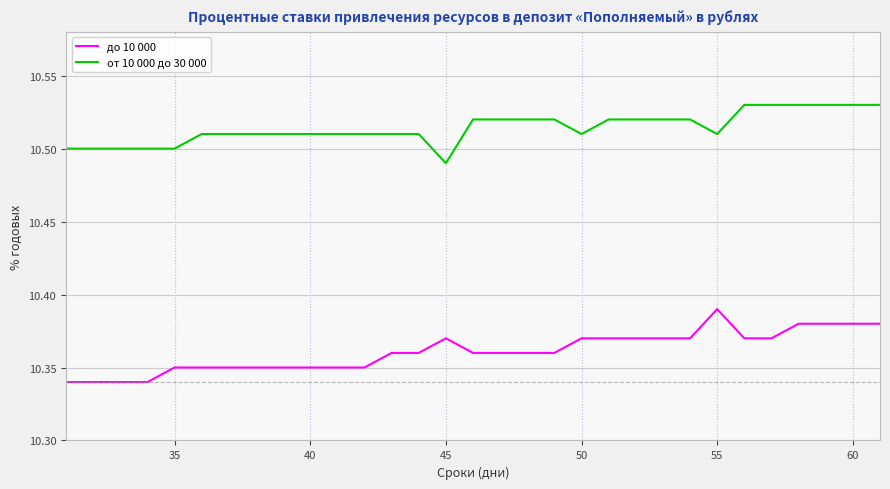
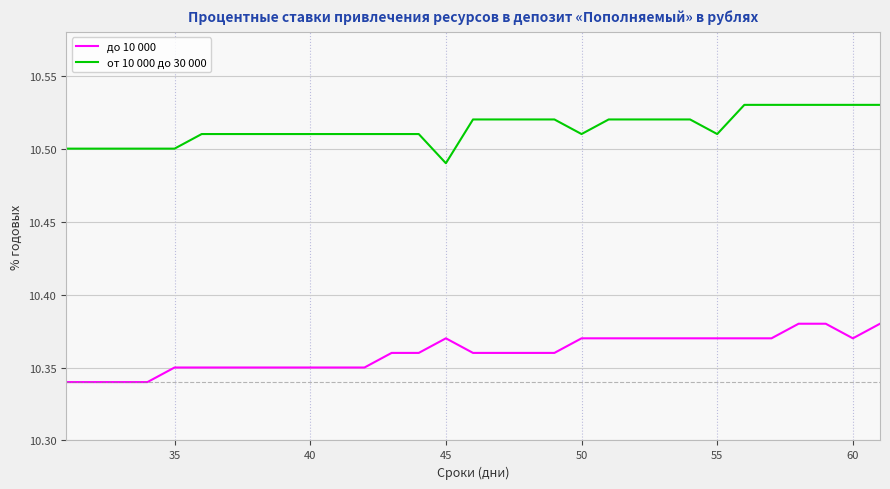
  {
    "до 10 000": {
      "35": 10.35,
      "40": 10.35,
      "45": 10.37,
      "50": 10.37,
-     "55": 10.39,
-     "60": 10.38
+     "55": 10.37,
+     "60": 10.37
    },
    "от 10 000 до 30 000": {
      "35": 10.50,
      "40": 10.51,
      "45": 10.49,
      "50": 10.51,
      "55": 10.51,
      "60": 10.53
    }
  }
